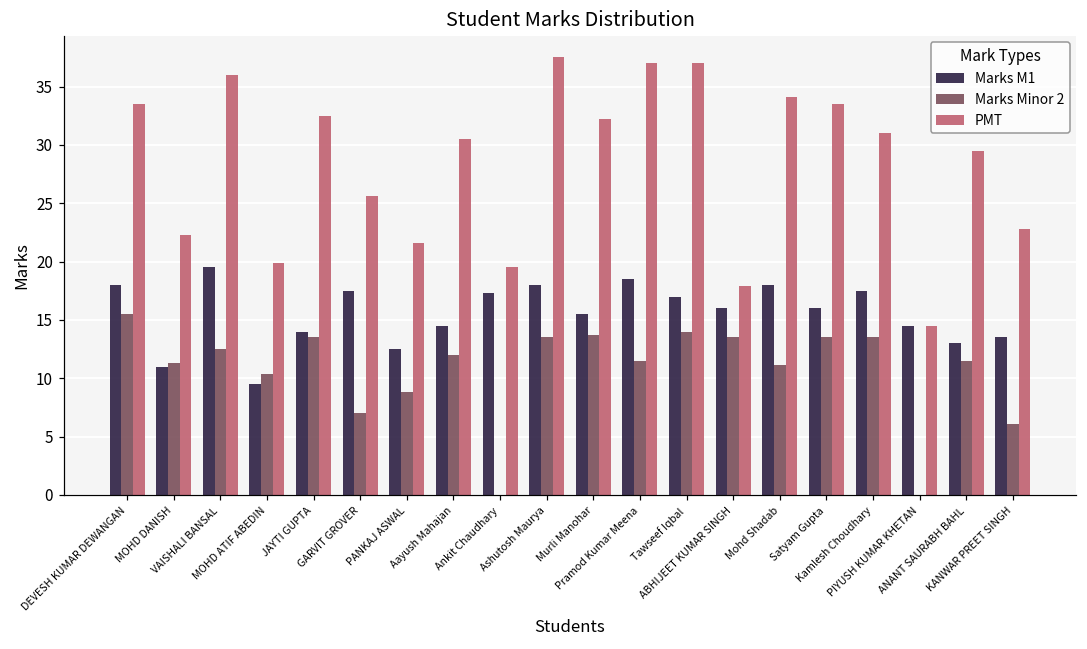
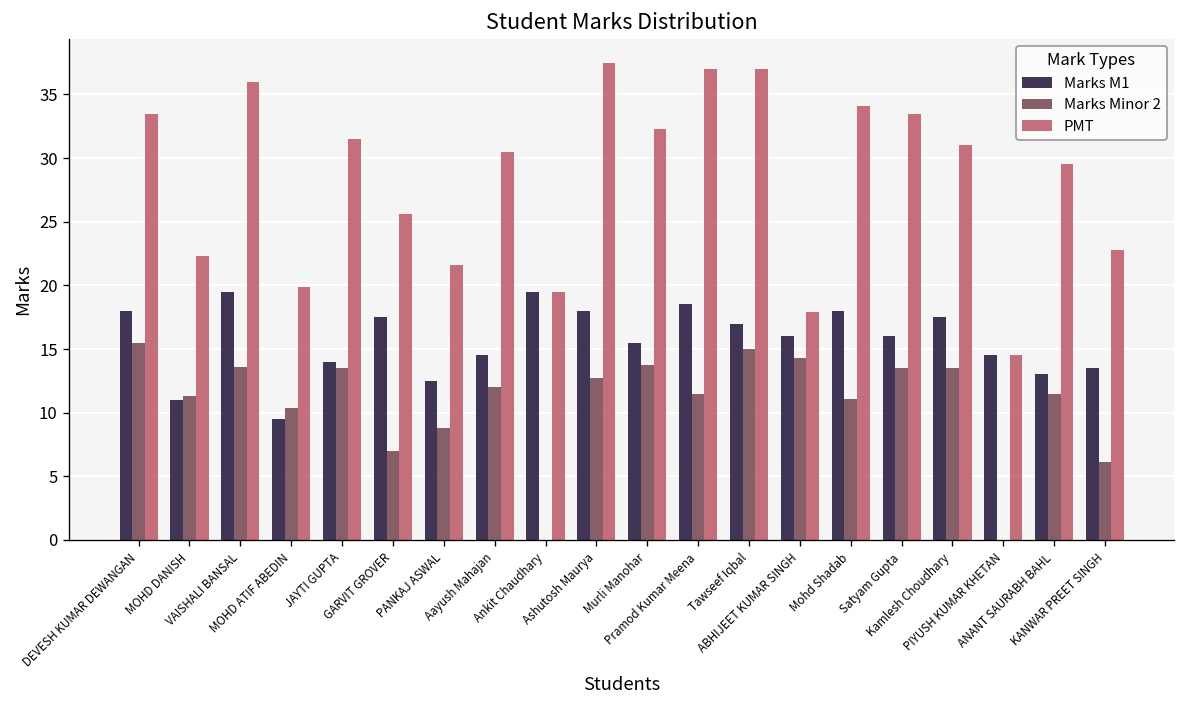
  {
    "Marks M1": {
      "DEVESH KUMAR DEWANGAN": 18.0,
      "MOHD DANISH": 11.0,
      "VAISHALI BANSAL": 19.5,
      "MOHD ATIF ABEDIN": 9.5,
      "JAYTI GUPTA": 14.0,
      "GARVIT GROVER": 17.5,
      "PANKAJ ASWAL": 12.5,
      "Aayush Mahajan": 14.5,
-     "Ankit Chaudhary": 17.3,
+     "Ankit Chaudhary": 19.5,
      "Ashutosh Maurya": 18.0,
      "Murli Manohar": 15.5,
      "Pramod Kumar Meena": 18.5,
      "Tawseef Iqbal": 17.0,
      "ABHIJEET KUMAR SINGH": 16.0,
      "Mohd Shadab": 18.0,
      "Satyam Gupta": 16.0,
      "Kamlesh Choudhary": 17.5,
      "PIYUSH KUMAR KHETAN": 14.5,
      "ANANT SAURABH BAHL": 13.0,
      "KANWAR PREET SINGH": 13.5
    },
    "Marks Minor 2": {
      "DEVESH KUMAR DEWANGAN": 15.5,
      "MOHD DANISH": 11.3,
-     "VAISHALI BANSAL": 12.5,
+     "VAISHALI BANSAL": 13.6,
      "MOHD ATIF ABEDIN": 10.4,
      "JAYTI GUPTA": 13.5,
      "GARVIT GROVER": 7.0,
      "PANKAJ ASWAL": 8.8,
      "Aayush Mahajan": 12.0,
      "Ankit Chaudhary": 0.0,
-     "Ashutosh Maurya": 13.5,
+     "Ashutosh Maurya": 12.7,
      "Murli Manohar": 13.8,
      "Pramod Kumar Meena": 11.5,
-     "Tawseef Iqbal": 14,
-     "ABHIJEET KUMAR SINGH": 13.5,
+     "Tawseef Iqbal": 15,
+     "ABHIJEET KUMAR SINGH": 14.3,
      "Mohd Shadab": 11.1,
      "Satyam Gupta": 13.5,
      "Kamlesh Choudhary": 13.5,
      "PIYUSH KUMAR KHETAN": 0.0,
      "ANANT SAURABH BAHL": 11.5,
      "KANWAR PREET SINGH": 6.1
    },
    "PMT": {
      "DEVESH KUMAR DEWANGAN": 33.5,
      "MOHD DANISH": 22.3,
      "VAISHALI BANSAL": 36.0,
      "MOHD ATIF ABEDIN": 19.9,
-     "JAYTI GUPTA": 32.5,
+     "JAYTI GUPTA": 31.5,
      "GARVIT GROVER": 25.6,
      "PANKAJ ASWAL": 21.6,
      "Aayush Mahajan": 30.5,
      "Ankit Chaudhary": 19.5,
      "Ashutosh Maurya": 37.5,
      "Murli Manohar": 32.3,
      "Pramod Kumar Meena": 37.0,
      "Tawseef Iqbal": 37.0,
      "ABHIJEET KUMAR SINGH": 17.9,
      "Mohd Shadab": 34.1,
      "Satyam Gupta": 33.5,
      "Kamlesh Choudhary": 31.0,
      "PIYUSH KUMAR KHETAN": 14.5,
      "ANANT SAURABH BAHL": 29.5,
      "KANWAR PREET SINGH": 22.8
    }
  }
